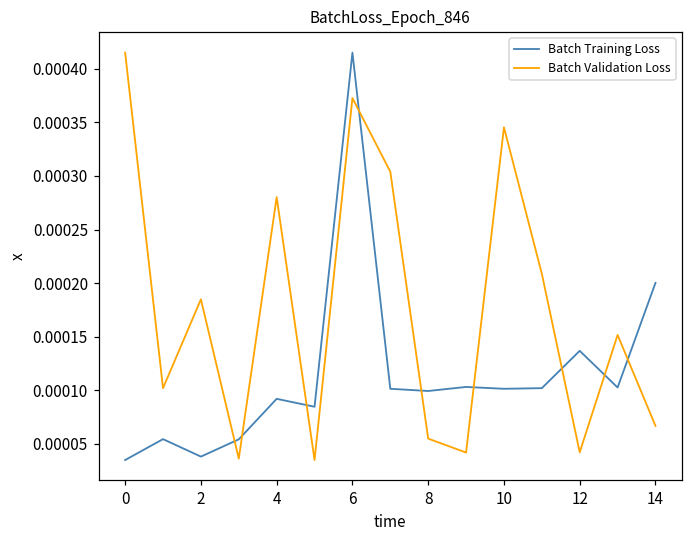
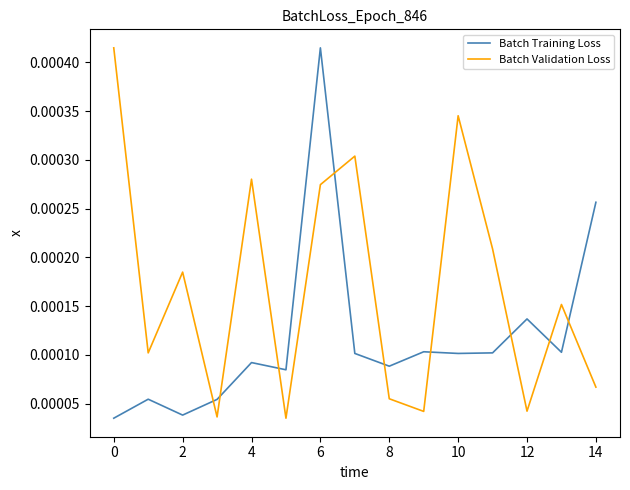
  {
    "Batch Training Loss": {
      "0": 0.00004,
      "2": 0.00004,
      "4": 0.00009,
      "6": 0.00042,
-     "8": 0.00010,
+     "8": 0.00009,
      "10": 0.00010,
      "12": 0.00014,
-     "14": 0.00020
+     "14": 0.00026
    },
    "Batch Validation Loss": {
      "0": 0.00042,
      "2": 0.00018,
      "4": 0.00028,
-     "6": 0.00037,
+     "6": 0.00027,
      "8": 0.00005,
      "10": 0.00035,
      "12": 0.00004,
      "14": 0.00007
    }
  }
